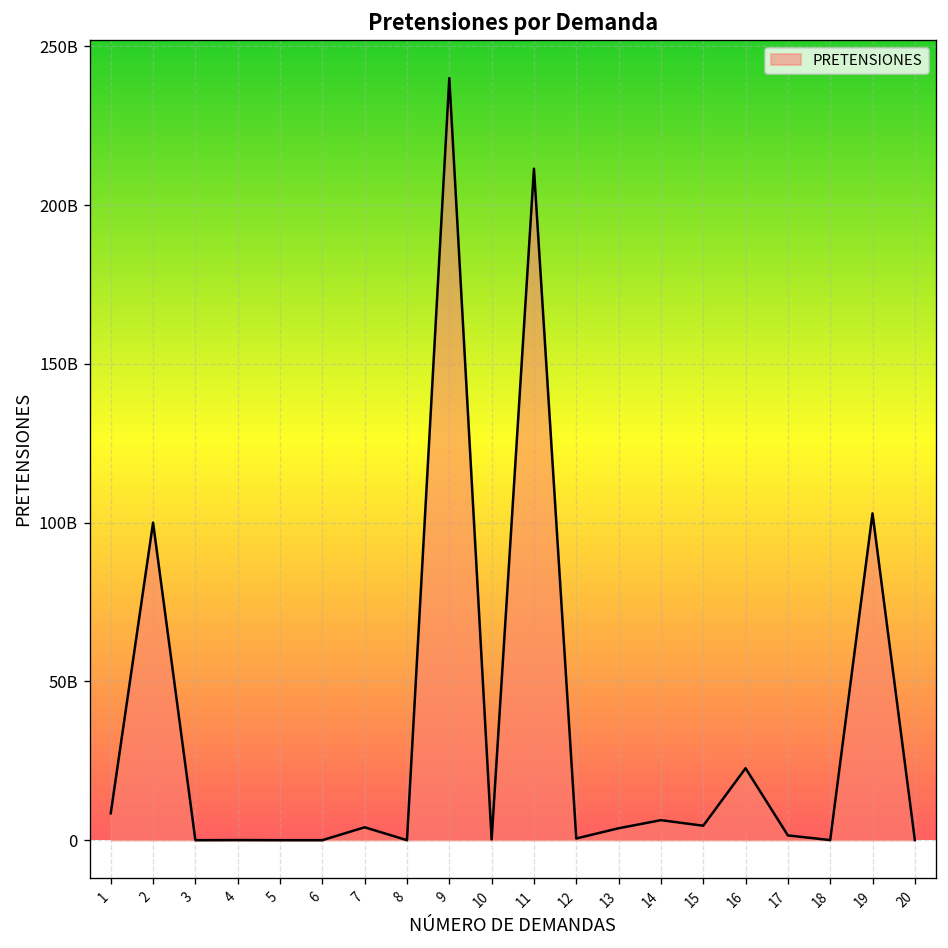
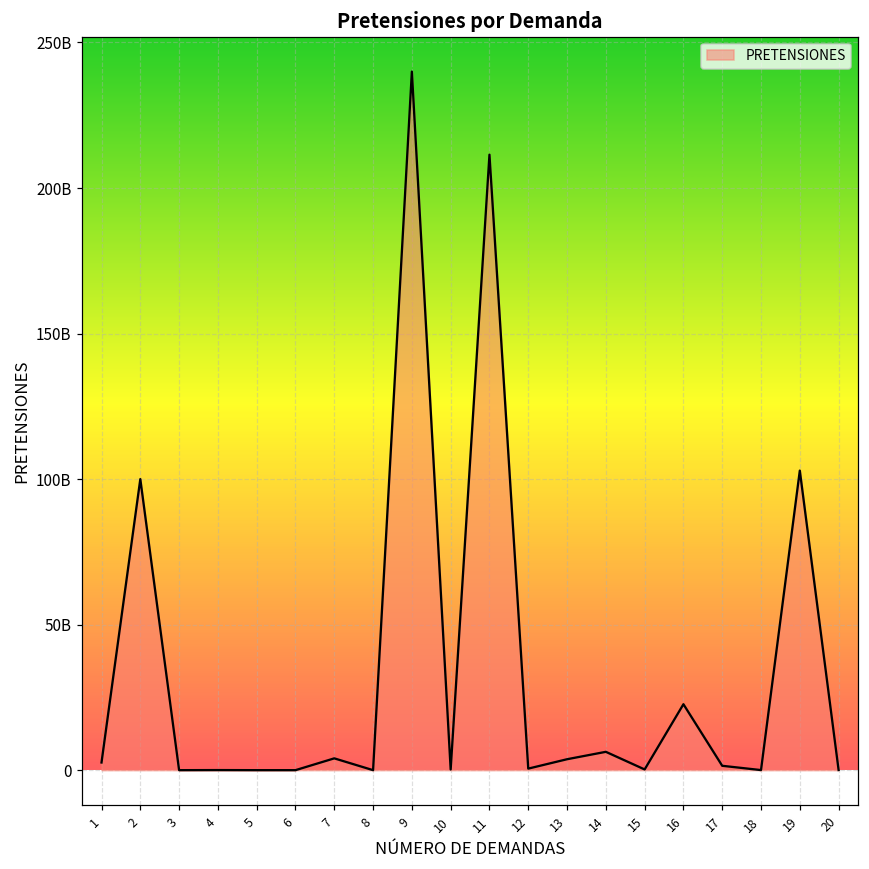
  {
-   "1": 8000000000,
+   "1": 3000000000,
    "2": 100000000000,
    "3": 0,
    "4": 0,
    "5": 0,
    "6": 0,
    "7": 4000000000,
    "8": 0,
    "9": 240000000000,
    "10": 0,
    "11": 211000000000,
    "12": 1000000000,
    "13": 4000000000,
    "14": 6000000000,
-   "15": 5000000000,
+   "15": 0,
    "16": 23000000000,
    "17": 2000000000,
    "18": 0,
    "19": 103000000000,
    "20": 0
  }
